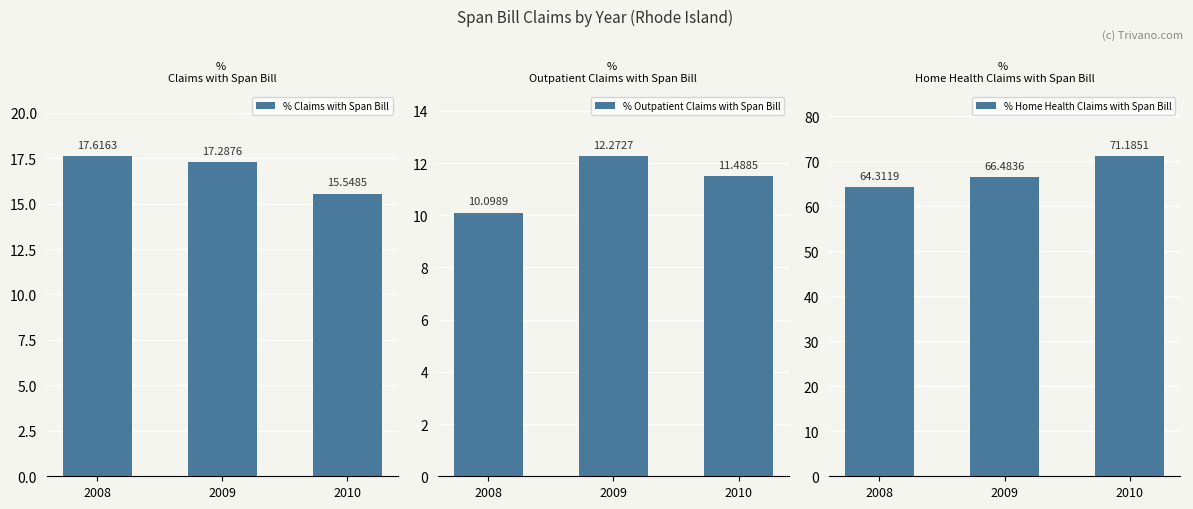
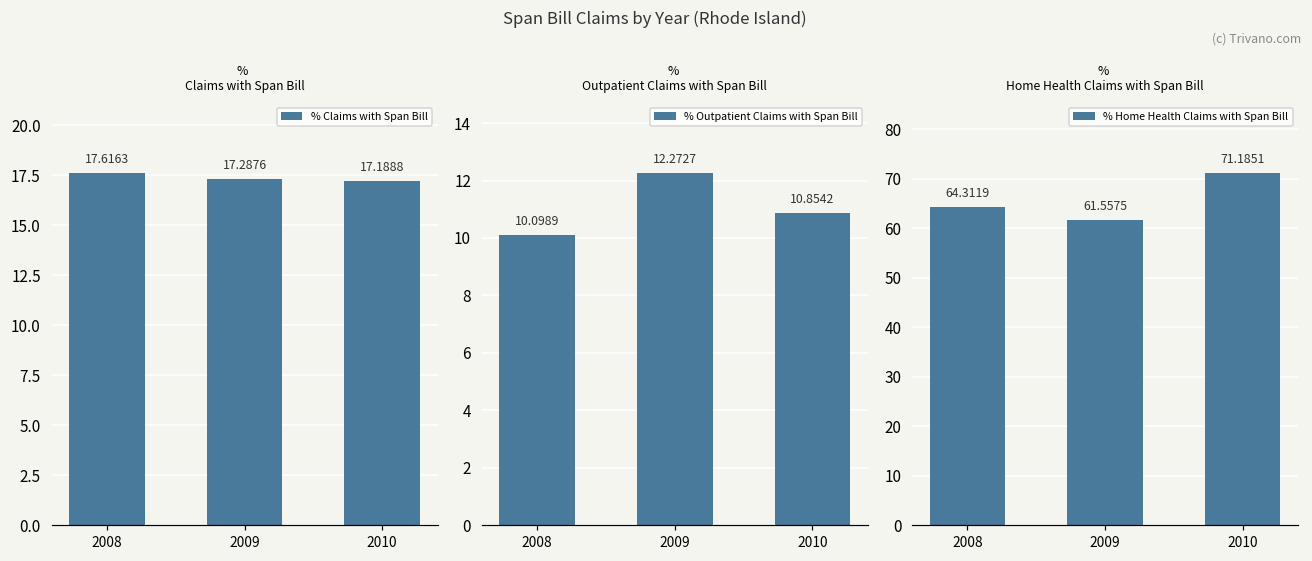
  {
    "% Claims with Span Bill": {
      "2008": 17.6163,
      "2009": 17.2876,
-     "2010": 15.5485
+     "2010": 17.1888
    },
    "% Outpatient Claims with Span Bill": {
      "2008": 10.0989,
      "2009": 12.2727,
-     "2010": 11.4885
+     "2010": 10.8542
    },
    "% Home Health Claims with Span Bill": {
      "2008": 64.3119,
-     "2009": 66.4836,
+     "2009": 61.5575,
      "2010": 71.1851
    }
  }
